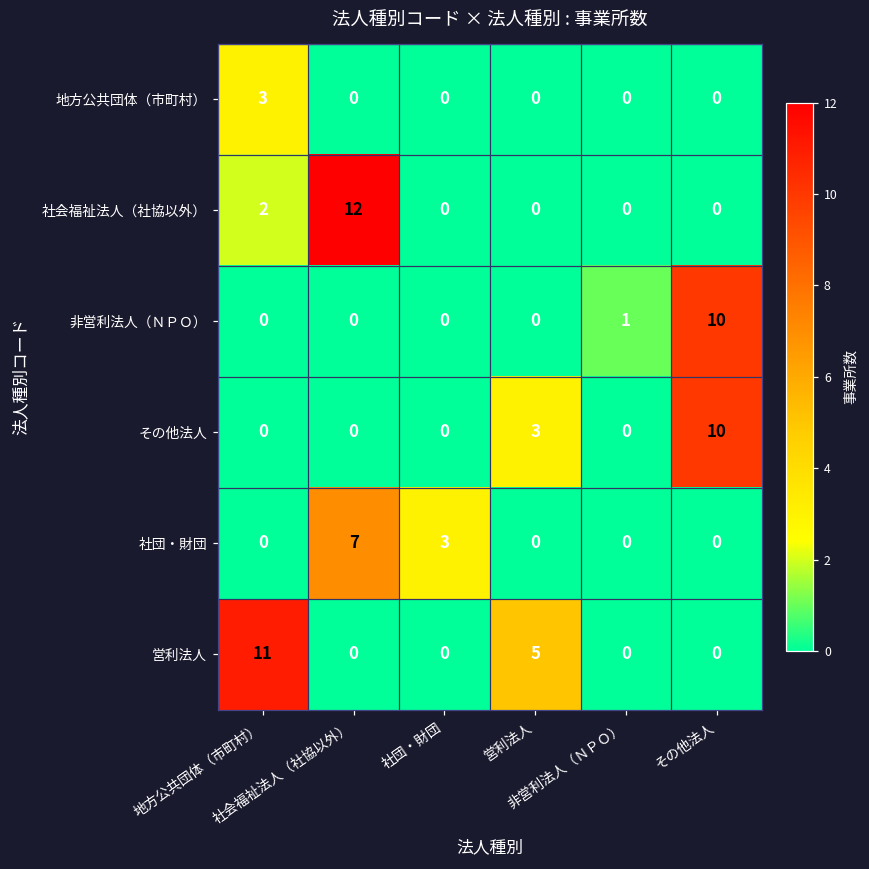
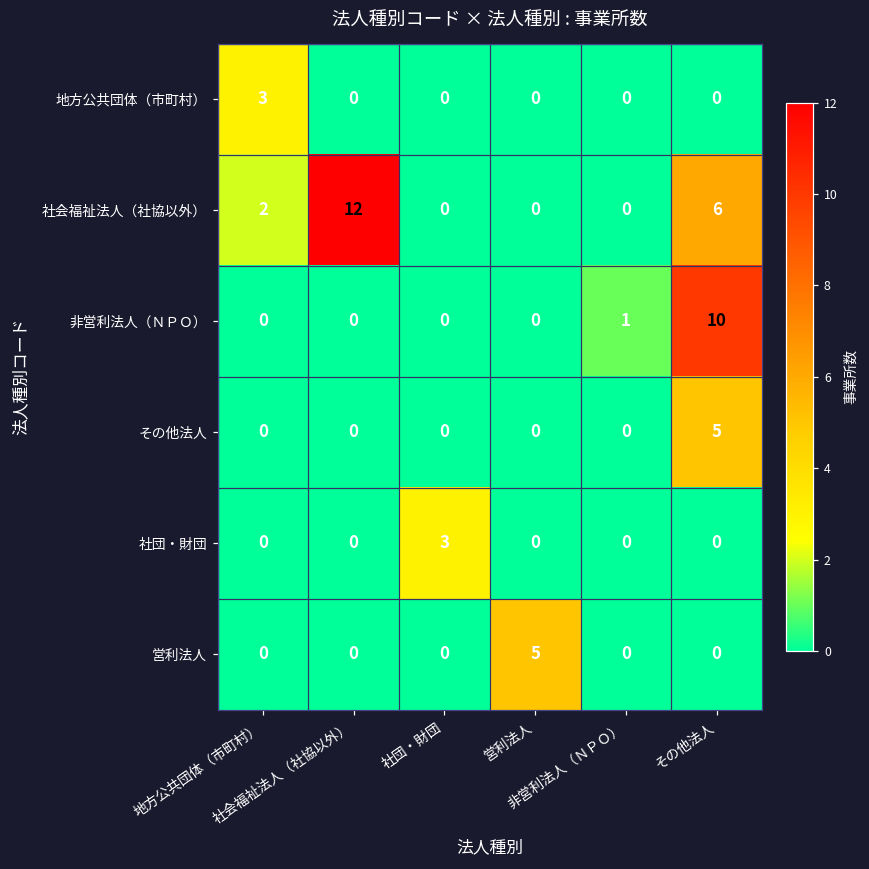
  {
    "地方公共団体（市町村）": {
      "地方公共団体（市町村）": 3,
      "社会福祉法人（社協以外）": 0,
      "社団・財団": 0,
      "営利法人": 0,
      "非営利法人（ＮＰＯ）": 0,
      "その他法人": 0
    },
    "社会福祉法人（社協以外）": {
      "地方公共団体（市町村）": 2,
      "社会福祉法人（社協以外）": 12,
      "社団・財団": 0,
      "営利法人": 0,
      "非営利法人（ＮＰＯ）": 0,
-     "その他法人": 0
+     "その他法人": 6
    },
    "非営利法人（ＮＰＯ）": {
      "地方公共団体（市町村）": 0,
      "社会福祉法人（社協以外）": 0,
      "社団・財団": 0,
      "営利法人": 0,
      "非営利法人（ＮＰＯ）": 1,
      "その他法人": 10
    },
    "その他法人": {
      "地方公共団体（市町村）": 0,
      "社会福祉法人（社協以外）": 0,
      "社団・財団": 0,
-     "営利法人": 3,
+     "営利法人": 0,
      "非営利法人（ＮＰＯ）": 0,
-     "その他法人": 10
+     "その他法人": 5
    },
    "社団・財団": {
      "地方公共団体（市町村）": 0,
-     "社会福祉法人（社協以外）": 7,
+     "社会福祉法人（社協以外）": 0,
      "社団・財団": 3,
      "営利法人": 0,
      "非営利法人（ＮＰＯ）": 0,
      "その他法人": 0
    },
    "営利法人": {
-     "地方公共団体（市町村）": 11,
+     "地方公共団体（市町村）": 0,
      "社会福祉法人（社協以外）": 0,
      "社団・財団": 0,
      "営利法人": 5,
      "非営利法人（ＮＰＯ）": 0,
      "その他法人": 0
    }
  }
